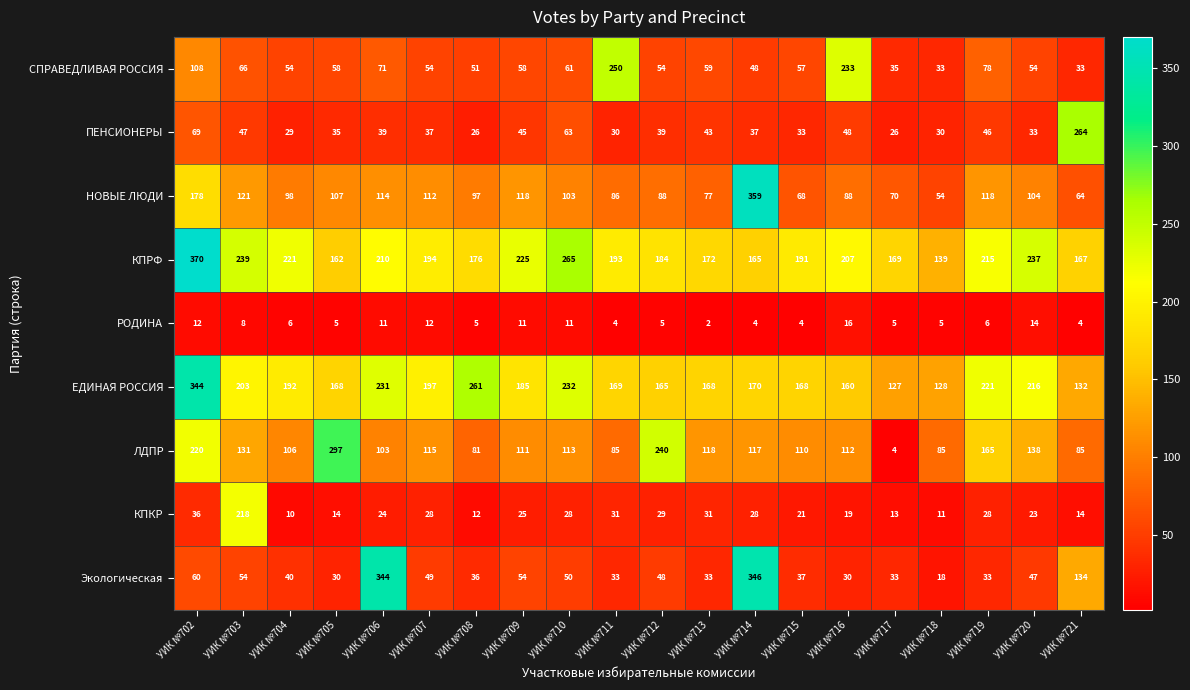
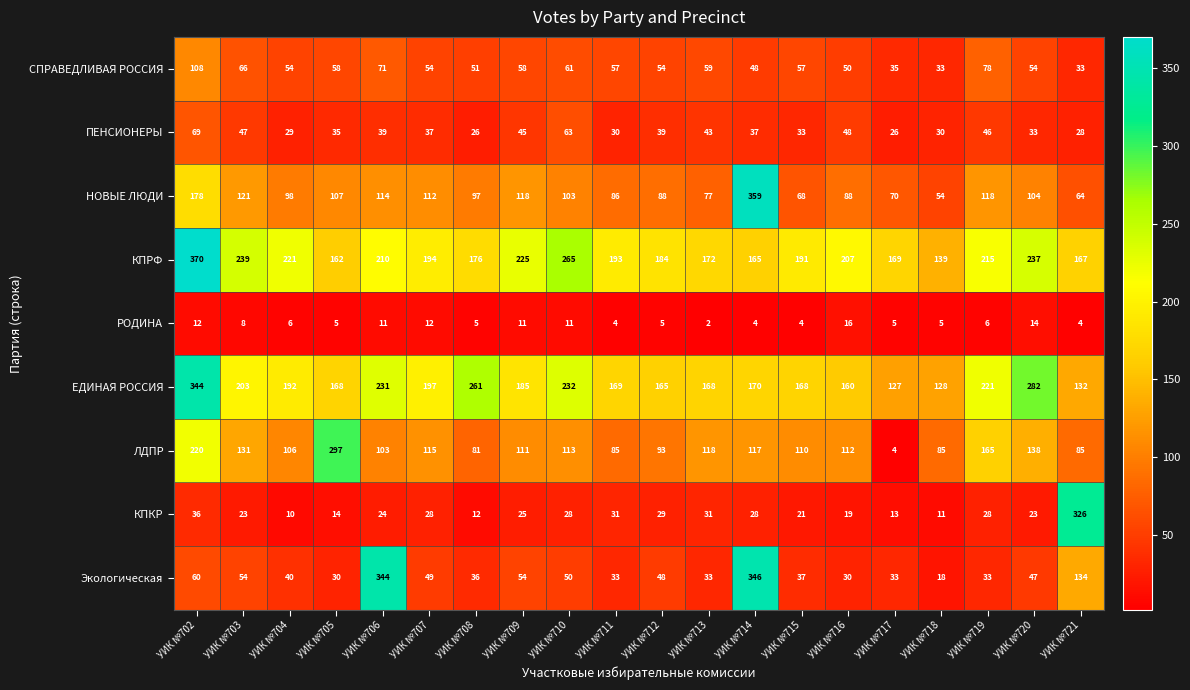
  {
    "СПРАВЕДЛИВАЯ РОССИЯ": {
      "УИК №702": 108,
      "УИК №703": 66,
      "УИК №704": 54,
      "УИК №705": 58,
      "УИК №706": 71,
      "УИК №707": 54,
      "УИК №708": 51,
      "УИК №709": 58,
      "УИК №710": 61,
-     "УИК №711": 250,
+     "УИК №711": 57,
      "УИК №712": 54,
      "УИК №713": 59,
      "УИК №714": 48,
      "УИК №715": 57,
-     "УИК №716": 233,
+     "УИК №716": 50,
      "УИК №717": 35,
      "УИК №718": 33,
      "УИК №719": 78,
      "УИК №720": 54,
      "УИК №721": 33
    },
    "ПЕНСИОНЕРЫ": {
      "УИК №702": 69,
      "УИК №703": 47,
      "УИК №704": 29,
      "УИК №705": 35,
      "УИК №706": 39,
      "УИК №707": 37,
      "УИК №708": 26,
      "УИК №709": 45,
      "УИК №710": 63,
      "УИК №711": 30,
      "УИК №712": 39,
      "УИК №713": 43,
      "УИК №714": 37,
      "УИК №715": 33,
      "УИК №716": 48,
      "УИК №717": 26,
      "УИК №718": 30,
      "УИК №719": 46,
      "УИК №720": 33,
-     "УИК №721": 264
+     "УИК №721": 28
    },
    "НОВЫЕ ЛЮДИ": {
      "УИК №702": 178,
      "УИК №703": 121,
      "УИК №704": 98,
      "УИК №705": 107,
      "УИК №706": 114,
      "УИК №707": 112,
      "УИК №708": 97,
      "УИК №709": 118,
      "УИК №710": 103,
      "УИК №711": 86,
      "УИК №712": 88,
      "УИК №713": 77,
      "УИК №714": 359,
      "УИК №715": 68,
      "УИК №716": 88,
      "УИК №717": 70,
      "УИК №718": 54,
      "УИК №719": 118,
      "УИК №720": 104,
      "УИК №721": 64
    },
    "КПРФ": {
      "УИК №702": 370,
      "УИК №703": 239,
      "УИК №704": 221,
      "УИК №705": 162,
      "УИК №706": 210,
      "УИК №707": 194,
      "УИК №708": 176,
      "УИК №709": 225,
      "УИК №710": 265,
      "УИК №711": 193,
      "УИК №712": 184,
      "УИК №713": 172,
      "УИК №714": 165,
      "УИК №715": 191,
      "УИК №716": 207,
      "УИК №717": 169,
      "УИК №718": 139,
      "УИК №719": 215,
      "УИК №720": 237,
      "УИК №721": 167
    },
    "РОДИНА": {
      "УИК №702": 12,
      "УИК №703": 8,
      "УИК №704": 6,
      "УИК №705": 5,
      "УИК №706": 11,
      "УИК №707": 12,
      "УИК №708": 5,
      "УИК №709": 11,
      "УИК №710": 11,
      "УИК №711": 4,
      "УИК №712": 5,
      "УИК №713": 2,
      "УИК №714": 4,
      "УИК №715": 4,
      "УИК №716": 16,
      "УИК №717": 5,
      "УИК №718": 5,
      "УИК №719": 6,
      "УИК №720": 14,
      "УИК №721": 4
    },
    "ЕДИНАЯ РОССИЯ": {
      "УИК №702": 344,
      "УИК №703": 203,
      "УИК №704": 192,
      "УИК №705": 168,
      "УИК №706": 231,
      "УИК №707": 197,
      "УИК №708": 261,
      "УИК №709": 185,
      "УИК №710": 232,
      "УИК №711": 169,
      "УИК №712": 165,
      "УИК №713": 168,
      "УИК №714": 170,
      "УИК №715": 168,
      "УИК №716": 160,
      "УИК №717": 127,
      "УИК №718": 128,
      "УИК №719": 221,
-     "УИК №720": 216,
+     "УИК №720": 282,
      "УИК №721": 132
    },
    "ЛДПР": {
      "УИК №702": 220,
      "УИК №703": 131,
      "УИК №704": 106,
      "УИК №705": 297,
      "УИК №706": 103,
      "УИК №707": 115,
      "УИК №708": 81,
      "УИК №709": 111,
      "УИК №710": 113,
      "УИК №711": 85,
-     "УИК №712": 240,
+     "УИК №712": 93,
      "УИК №713": 118,
      "УИК №714": 117,
      "УИК №715": 110,
      "УИК №716": 112,
      "УИК №717": 4,
      "УИК №718": 85,
      "УИК №719": 165,
      "УИК №720": 138,
      "УИК №721": 85
    },
    "КПКР": {
      "УИК №702": 36,
-     "УИК №703": 218,
+     "УИК №703": 23,
      "УИК №704": 10,
      "УИК №705": 14,
      "УИК №706": 24,
      "УИК №707": 28,
      "УИК №708": 12,
      "УИК №709": 25,
      "УИК №710": 28,
      "УИК №711": 31,
      "УИК №712": 29,
      "УИК №713": 31,
      "УИК №714": 28,
      "УИК №715": 21,
      "УИК №716": 19,
      "УИК №717": 13,
      "УИК №718": 11,
      "УИК №719": 28,
      "УИК №720": 23,
-     "УИК №721": 14
+     "УИК №721": 326
    },
    "Экологическая": {
      "УИК №702": 60,
      "УИК №703": 54,
      "УИК №704": 40,
      "УИК №705": 30,
      "УИК №706": 344,
      "УИК №707": 49,
      "УИК №708": 36,
      "УИК №709": 54,
      "УИК №710": 50,
      "УИК №711": 33,
      "УИК №712": 48,
      "УИК №713": 33,
      "УИК №714": 346,
      "УИК №715": 37,
      "УИК №716": 30,
      "УИК №717": 33,
      "УИК №718": 18,
      "УИК №719": 33,
      "УИК №720": 47,
      "УИК №721": 134
    }
  }
